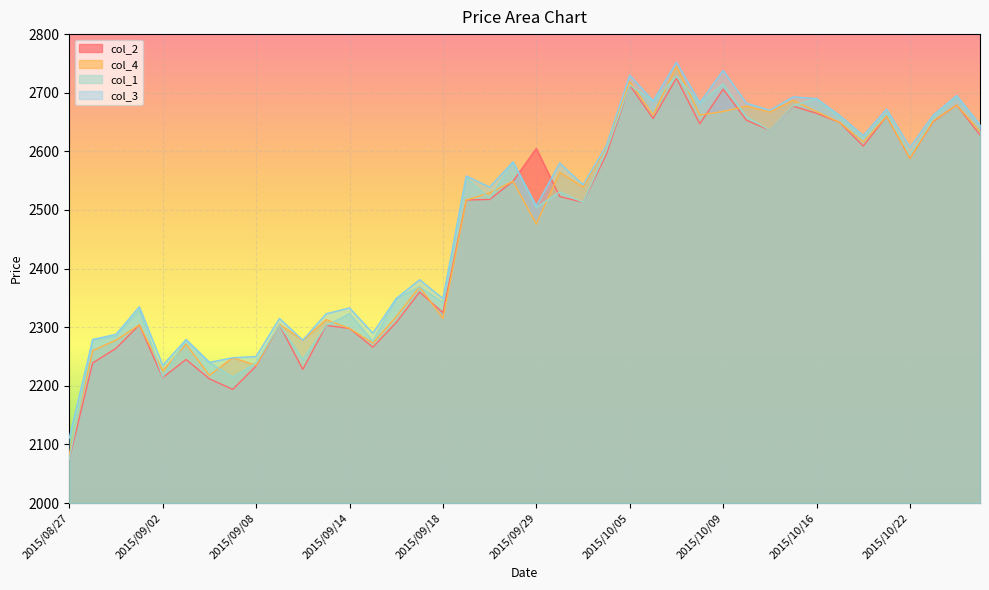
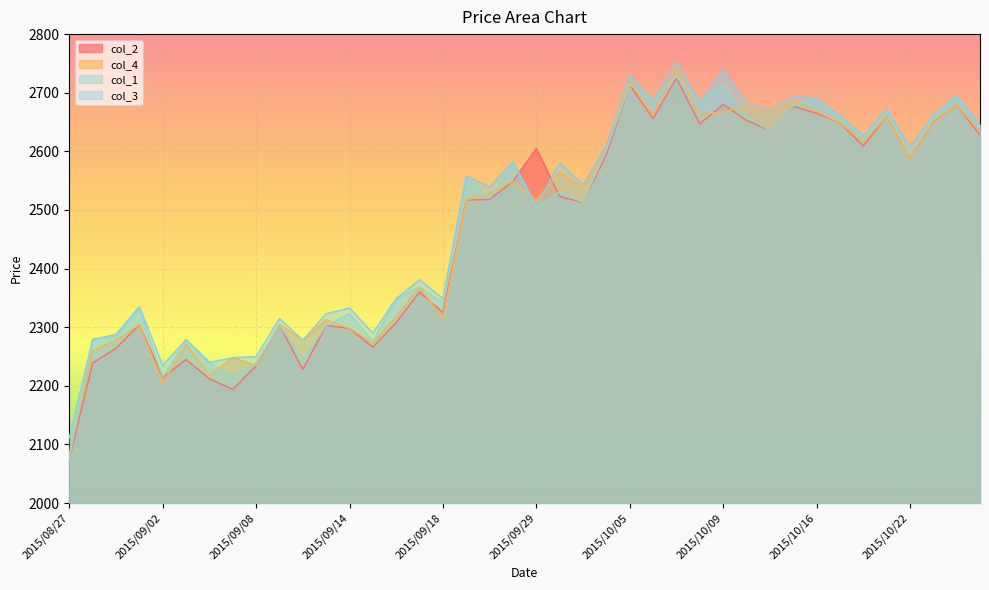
  {
    "col_2": {
      "2015/09/18": 2330,
      "2015/09/29": 2610,
-     "2015/10/09": 2710
+     "2015/10/09": 2680
    },
    "col_4": {
      "2015/08/27": 2080,
-     "2015/09/02": 2230,
+     "2015/09/02": 2200,
      "2015/09/18": 2320,
-     "2015/09/29": 2480,
+     "2015/09/29": 2520,
      "2015/10/05": 2720,
      "2015/10/09": 2670
    }
  }
